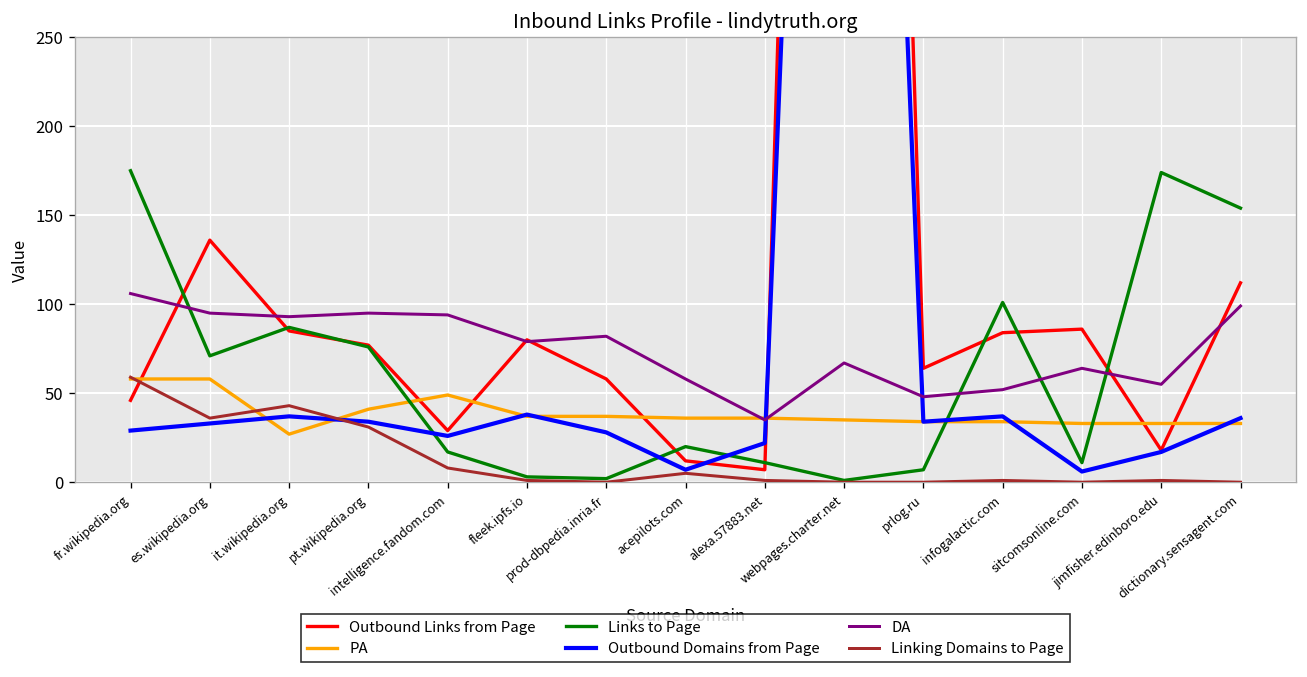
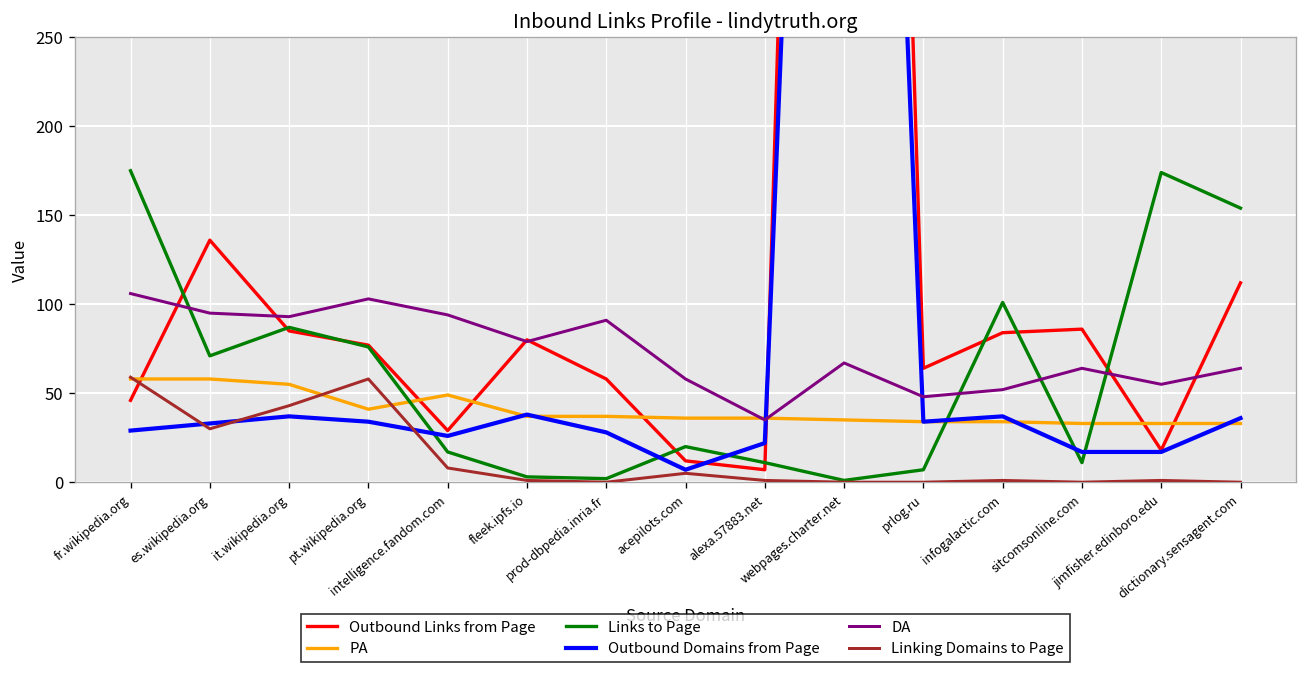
  {
    "Outbound Links from Page": {
      "fr.wikipedia.org": 46,
      "es.wikipedia.org": 136,
      "it.wikipedia.org": 85,
      "intelligence.fandom.com": 29,
      "prod-dbpedia.inria.fr": 58,
      "acepilots.com": 12,
      "alexa.57883.net": 7,
      "prlog.ru": 64,
      "infogalactic.com": 84,
      "sitcomsonline.com": 86,
      "dictionary.sensagent.com": 112
    },
    "PA": {
      "es.wikipedia.org": 58,
-     "it.wikipedia.org": 27,
+     "it.wikipedia.org": 55,
      "pt.wikipedia.org": 41,
      "intelligence.fandom.com": 49,
      "prod-dbpedia.inria.fr": 37,
      "acepilots.com": 36,
      "webpages.charter.net": 35,
      "infogalactic.com": 34,
      "sitcomsonline.com": 33,
      "jimfisher.edinboro.edu": 33,
      "dictionary.sensagent.com": 33
    },
    "Links to Page": {
      "fr.wikipedia.org": 175,
      "es.wikipedia.org": 71,
      "it.wikipedia.org": 87,
      "intelligence.fandom.com": 17,
      "fleek.ipfs.io": 3,
      "prod-dbpedia.inria.fr": 2,
      "acepilots.com": 20,
      "alexa.57883.net": 11,
      "prlog.ru": 7,
      "infogalactic.com": 101,
      "sitcomsonline.com": 11,
      "jimfisher.edinboro.edu": 174,
      "dictionary.sensagent.com": 154
    },
    "Outbound Domains from Page": {
      "fr.wikipedia.org": 29,
      "es.wikipedia.org": 33,
      "it.wikipedia.org": 37,
      "pt.wikipedia.org": 34,
      "intelligence.fandom.com": 26,
      "prod-dbpedia.inria.fr": 28,
      "acepilots.com": 7,
      "alexa.57883.net": 22,
      "infogalactic.com": 37,
-     "sitcomsonline.com": 6,
+     "sitcomsonline.com": 17,
      "dictionary.sensagent.com": 36
    },
    "DA": {
      "fr.wikipedia.org": 106,
      "es.wikipedia.org": 95,
      "it.wikipedia.org": 93,
-     "pt.wikipedia.org": 95,
+     "pt.wikipedia.org": 103,
      "intelligence.fandom.com": 94,
-     "prod-dbpedia.inria.fr": 82,
+     "prod-dbpedia.inria.fr": 91,
      "acepilots.com": 58,
      "webpages.charter.net": 67,
      "prlog.ru": 48,
      "infogalactic.com": 52,
      "sitcomsonline.com": 64,
      "jimfisher.edinboro.edu": 55,
-     "dictionary.sensagent.com": 99
+     "dictionary.sensagent.com": 64
    },
    "Linking Domains to Page": {
-     "es.wikipedia.org": 36,
+     "es.wikipedia.org": 30,
      "it.wikipedia.org": 43,
-     "pt.wikipedia.org": 31,
+     "pt.wikipedia.org": 58,
      "intelligence.fandom.com": 8,
      "fleek.ipfs.io": 1,
      "prod-dbpedia.inria.fr": 0,
      "acepilots.com": 5,
      "alexa.57883.net": 1,
      "prlog.ru": 0,
      "infogalactic.com": 1,
      "sitcomsonline.com": 0,
      "jimfisher.edinboro.edu": 1,
      "dictionary.sensagent.com": 0
    }
  }
